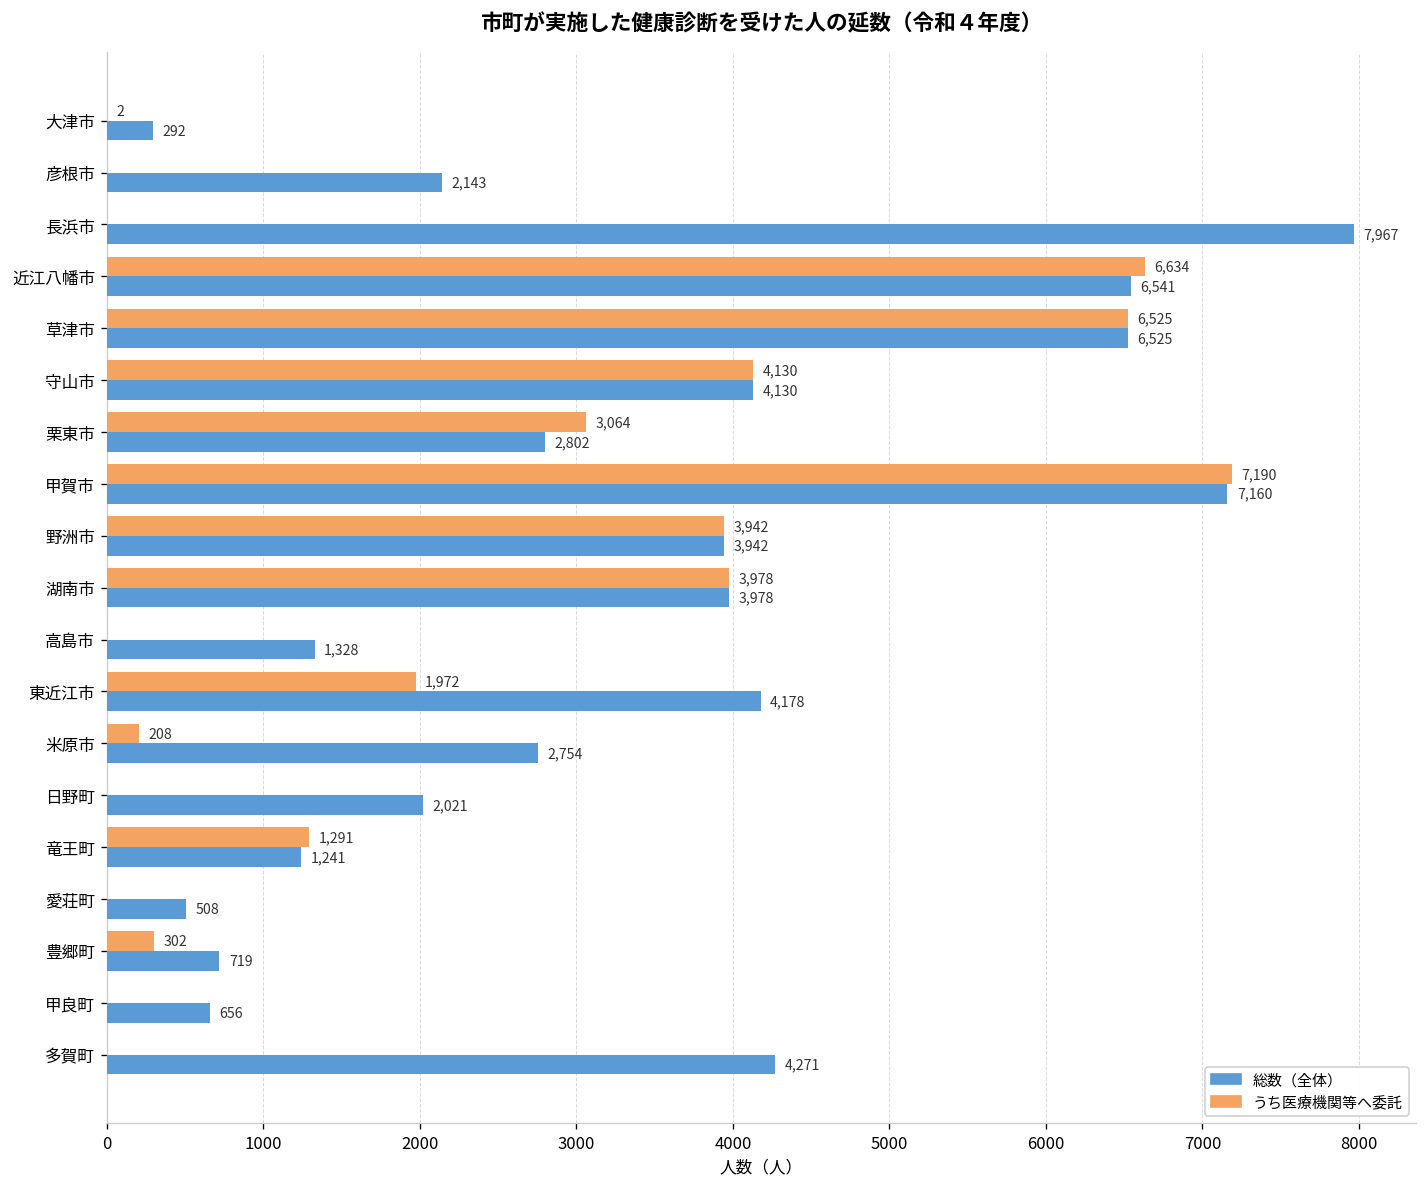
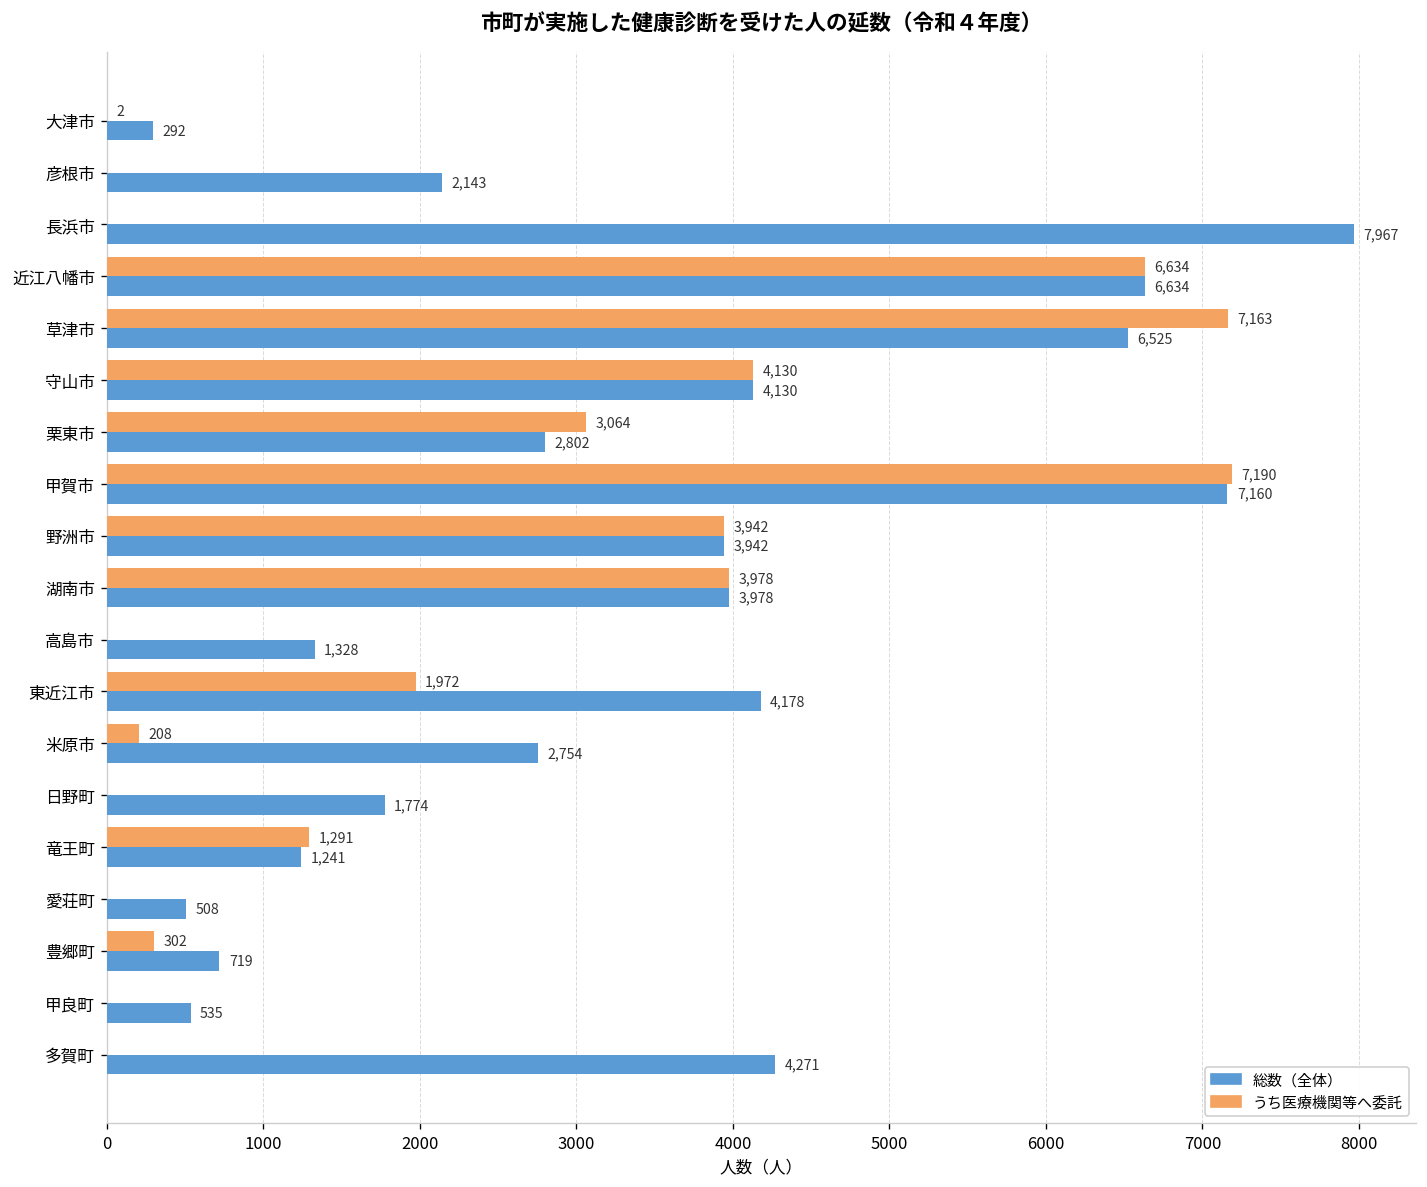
  {
    "総数（全体）": {
      "大津市": "292",
      "彦根市": "2,143",
      "長浜市": "7,967",
-     "近江八幡市": "6,541",
+     "近江八幡市": "6,634",
      "草津市": "6,525",
      "守山市": "4,130",
      "栗東市": "2,802",
      "甲賀市": "7,160",
      "野洲市": "3,942",
      "湖南市": "3,978",
      "高島市": "1,328",
      "東近江市": "4,178",
      "米原市": "2,754",
-     "日野町": "2,021",
+     "日野町": "1,774",
      "竜王町": "1,241",
      "愛荘町": "508",
      "豊郷町": "719",
-     "甲良町": "656",
+     "甲良町": "535",
      "多賀町": "4,271"
    },
    "うち医療機関等へ委託": {
      "大津市": "2",
      "近江八幡市": "6,634",
-     "草津市": "6,525",
+     "草津市": "7,163",
      "守山市": "4,130",
      "栗東市": "3,064",
      "甲賀市": "7,190",
      "野洲市": "3,942",
      "湖南市": "3,978",
      "東近江市": "1,972",
      "米原市": "208",
      "竜王町": "1,291",
      "豊郷町": "302"
    }
  }
